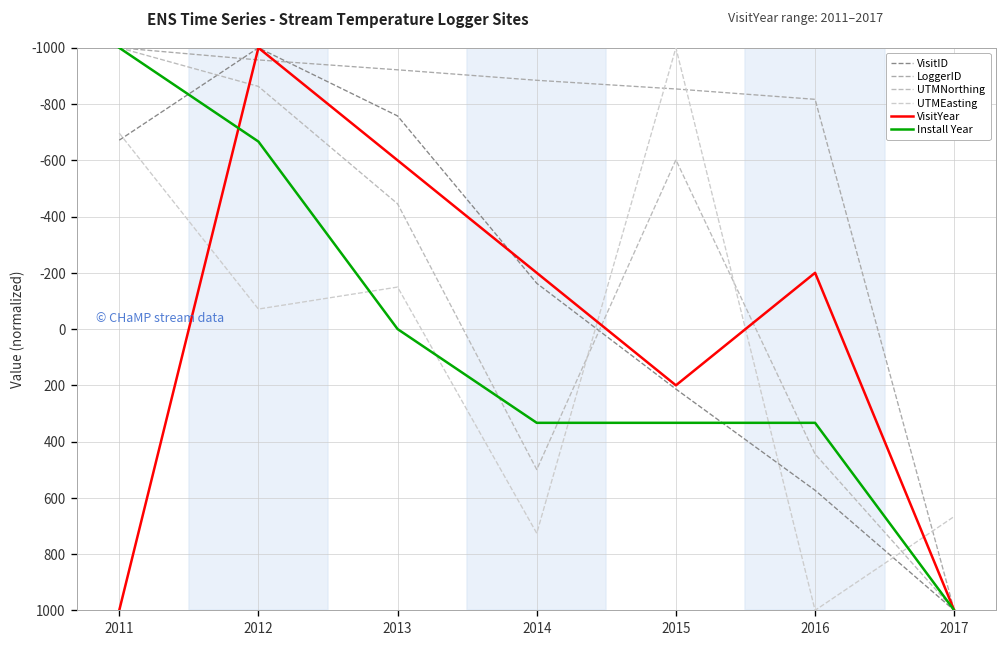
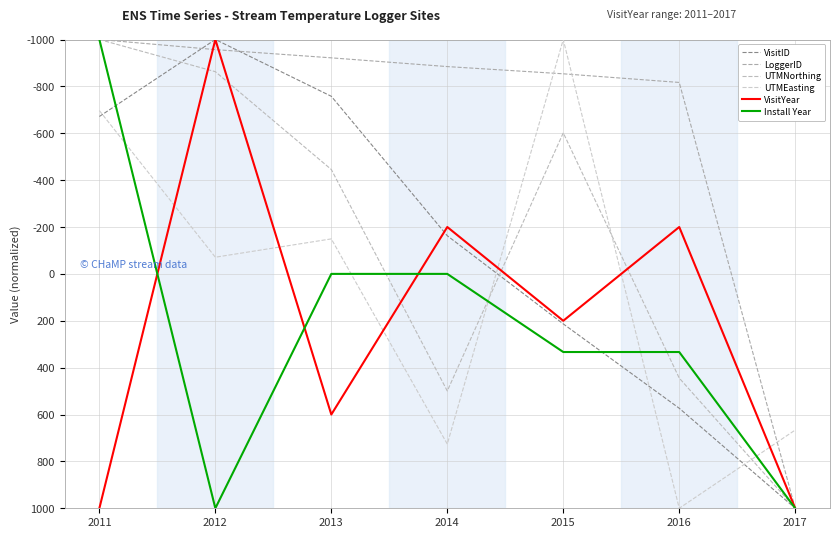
  {
    "VisitYear": {
      "2011": 1000,
-     "2013": -600,
+     "2013": 600,
      "2014": -200,
      "2015": 200,
      "2016": -200
    },
    "Install Year": {
-     "2012": -670,
+     "2012": 1000,
      "2013": 0,
-     "2014": 330,
+     "2014": 0,
      "2015": 330,
      "2016": 330
    }
  }
